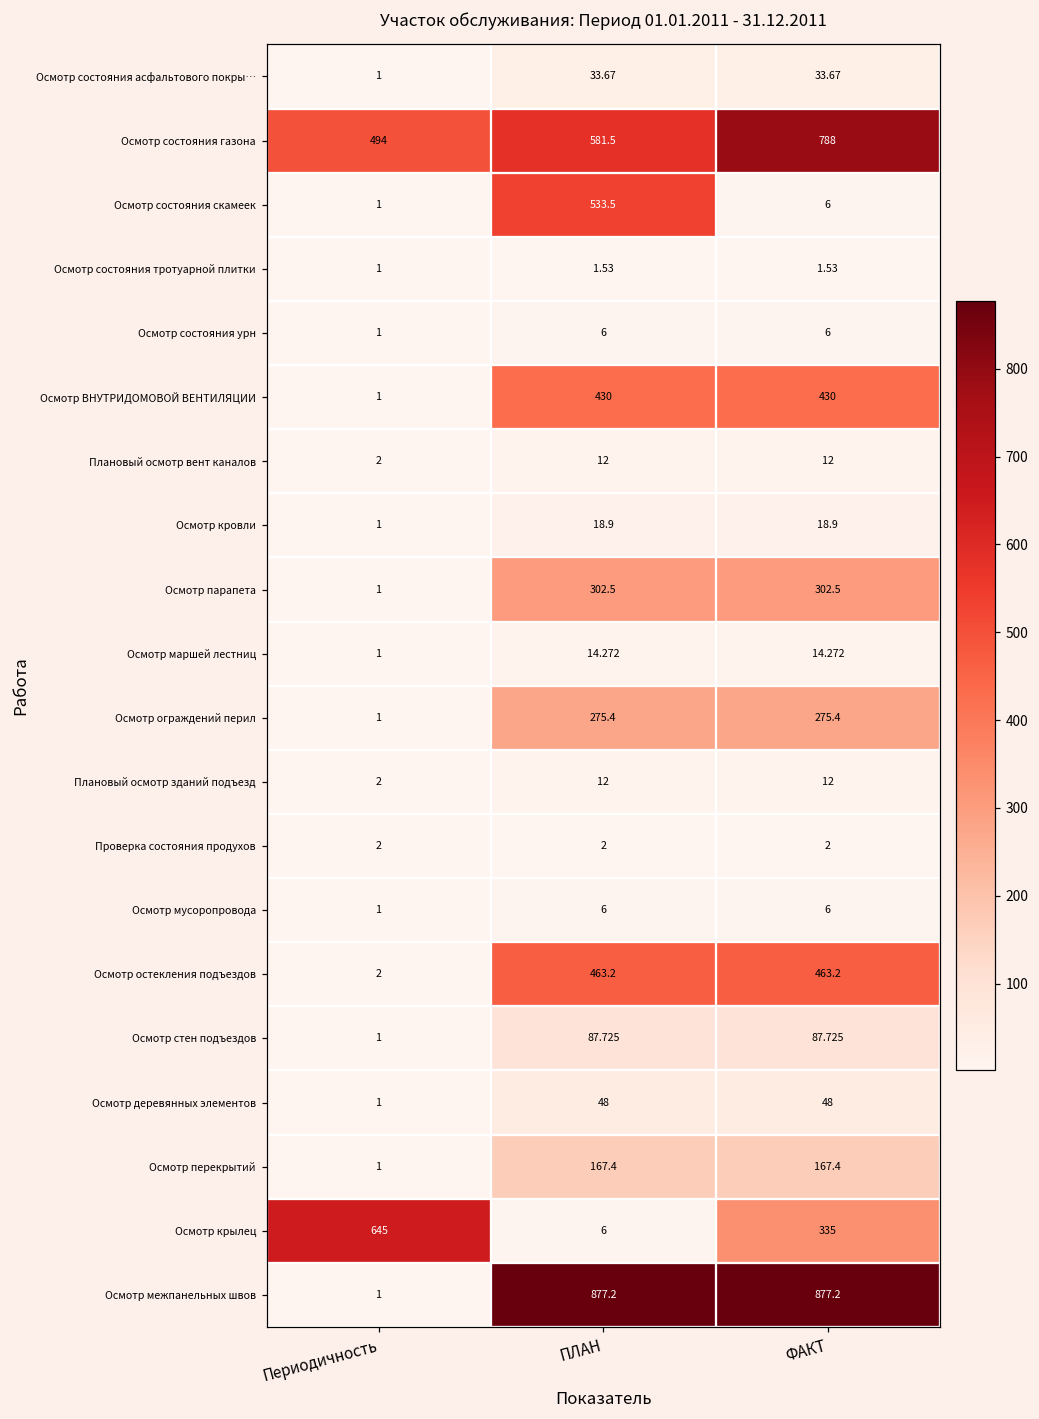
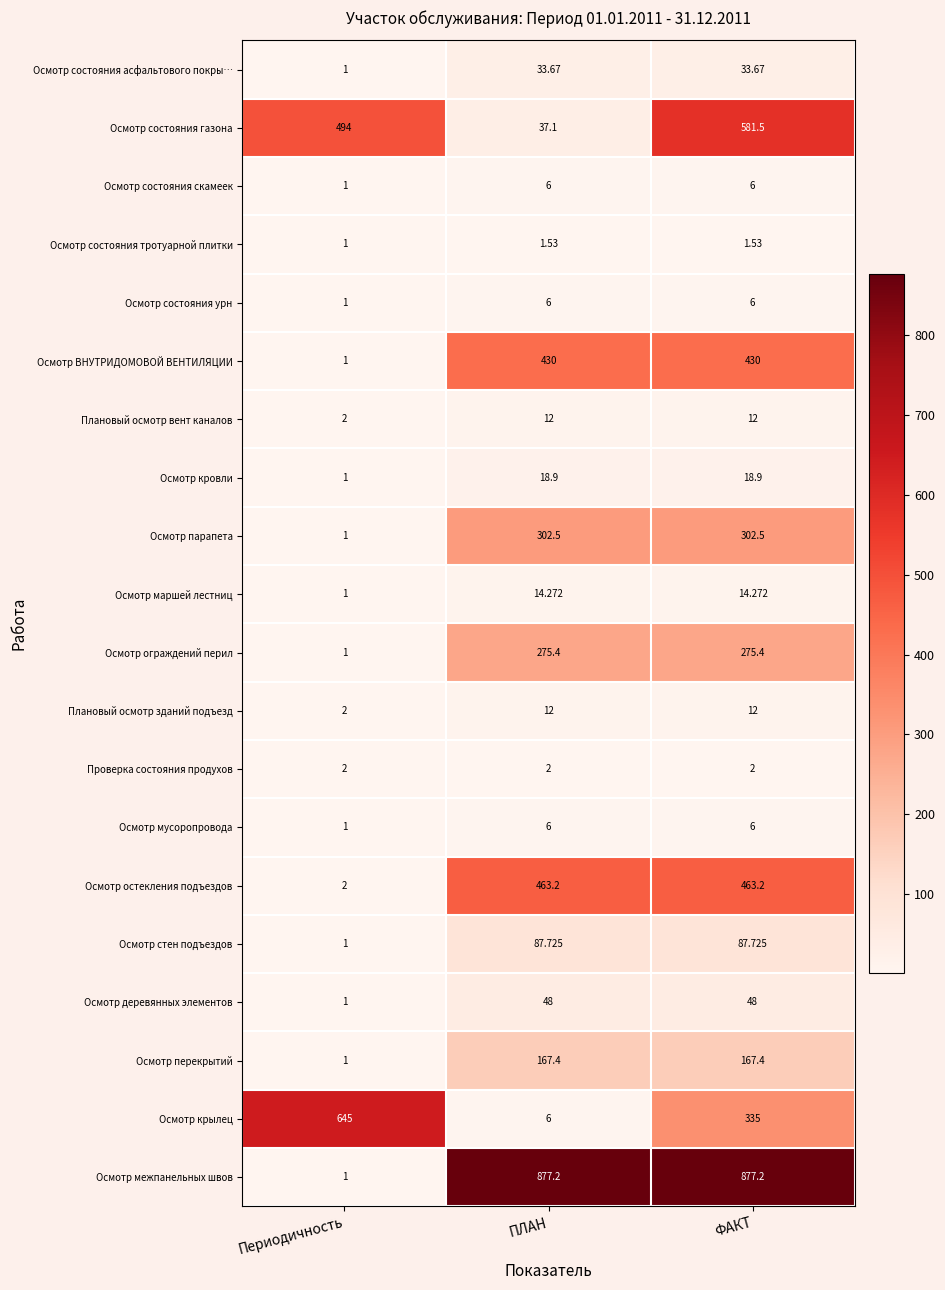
  {
    "Осмотр состояния асфальтового покры…": {
      "Периодичность": 1,
      "ПЛАН": 33.67,
      "ФАКТ": 33.67
    },
    "Осмотр состояния газона": {
      "Периодичность": 494,
-     "ПЛАН": 581.5,
-     "ФАКТ": 788
+     "ПЛАН": 37.1,
+     "ФАКТ": 581.5
    },
    "Осмотр состояния скамеек": {
      "Периодичность": 1,
-     "ПЛАН": 533.5,
+     "ПЛАН": 6,
      "ФАКТ": 6
    },
    "Осмотр состояния тротуарной плитки": {
      "Периодичность": 1,
      "ПЛАН": 1.53,
      "ФАКТ": 1.53
    },
    "Осмотр состояния урн": {
      "Периодичность": 1,
      "ПЛАН": 6,
      "ФАКТ": 6
    },
    "Осмотр ВНУТРИДОМОВОЙ ВЕНТИЛЯЦИИ": {
      "Периодичность": 1,
      "ПЛАН": 430,
      "ФАКТ": 430
    },
    "Плановый осмотр вент каналов": {
      "Периодичность": 2,
      "ПЛАН": 12,
      "ФАКТ": 12
    },
    "Осмотр кровли": {
      "Периодичность": 1,
      "ПЛАН": 18.9,
      "ФАКТ": 18.9
    },
    "Осмотр парапета": {
      "Периодичность": 1,
      "ПЛАН": 302.5,
      "ФАКТ": 302.5
    },
    "Осмотр маршей лестниц": {
      "Периодичность": 1,
      "ПЛАН": 14.272,
      "ФАКТ": 14.272
    },
    "Осмотр ограждений перил": {
      "Периодичность": 1,
      "ПЛАН": 275.4,
      "ФАКТ": 275.4
    },
    "Плановый осмотр зданий подъезд": {
      "Периодичность": 2,
      "ПЛАН": 12,
      "ФАКТ": 12
    },
    "Проверка состояния продухов": {
      "Периодичность": 2,
      "ПЛАН": 2,
      "ФАКТ": 2
    },
    "Осмотр мусоропровода": {
      "Периодичность": 1,
      "ПЛАН": 6,
      "ФАКТ": 6
    },
    "Осмотр остекления подъездов": {
      "Периодичность": 2,
      "ПЛАН": 463.2,
      "ФАКТ": 463.2
    },
    "Осмотр стен подъездов": {
      "Периодичность": 1,
      "ПЛАН": 87.725,
      "ФАКТ": 87.725
    },
    "Осмотр деревянных элементов": {
      "Периодичность": 1,
      "ПЛАН": 48,
      "ФАКТ": 48
    },
    "Осмотр перекрытий": {
      "Периодичность": 1,
      "ПЛАН": 167.4,
      "ФАКТ": 167.4
    },
    "Осмотр крылец": {
      "Периодичность": 645,
      "ПЛАН": 6,
      "ФАКТ": 335
    },
    "Осмотр межпанельных швов": {
      "Периодичность": 1,
      "ПЛАН": 877.2,
      "ФАКТ": 877.2
    }
  }
